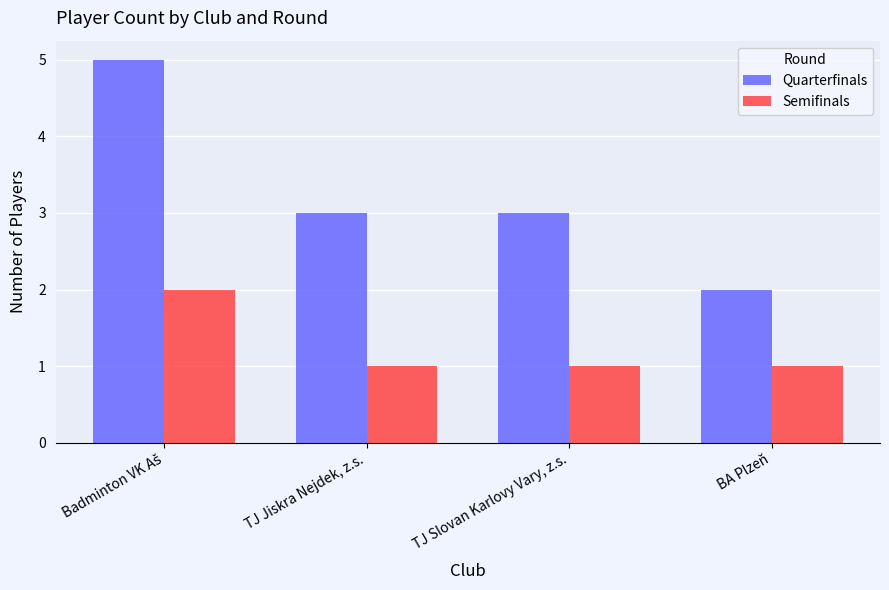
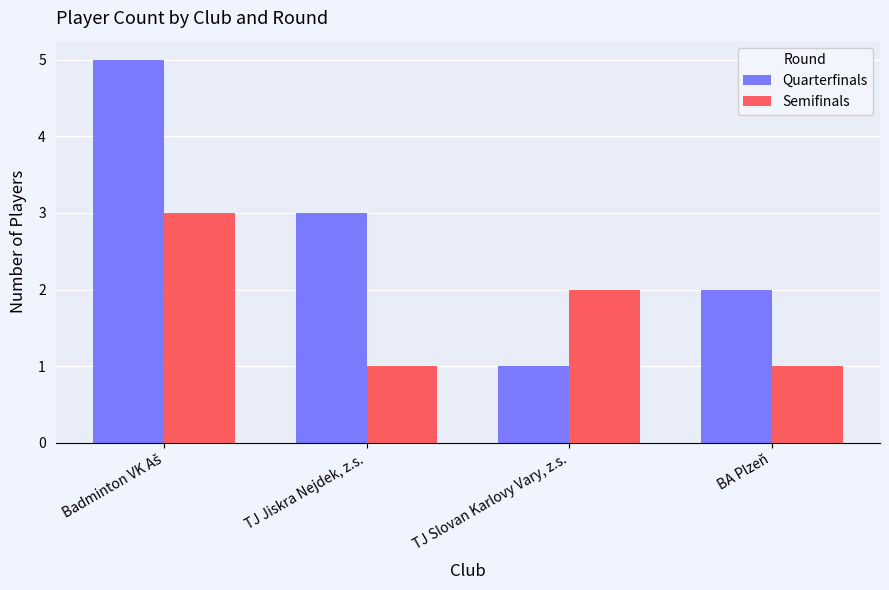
  {
    "Quarterfinals": {
      "Badminton VK Aš": 5,
      "TJ Jiskra Nejdek, z.s.": 3,
-     "TJ Slovan Karlovy Vary, z.s.": 3,
+     "TJ Slovan Karlovy Vary, z.s.": 1,
      "BA Plzeň": 2
    },
    "Semifinals": {
-     "Badminton VK Aš": 2,
+     "Badminton VK Aš": 3,
      "TJ Jiskra Nejdek, z.s.": 1,
-     "TJ Slovan Karlovy Vary, z.s.": 1,
+     "TJ Slovan Karlovy Vary, z.s.": 2,
      "BA Plzeň": 1
    }
  }
